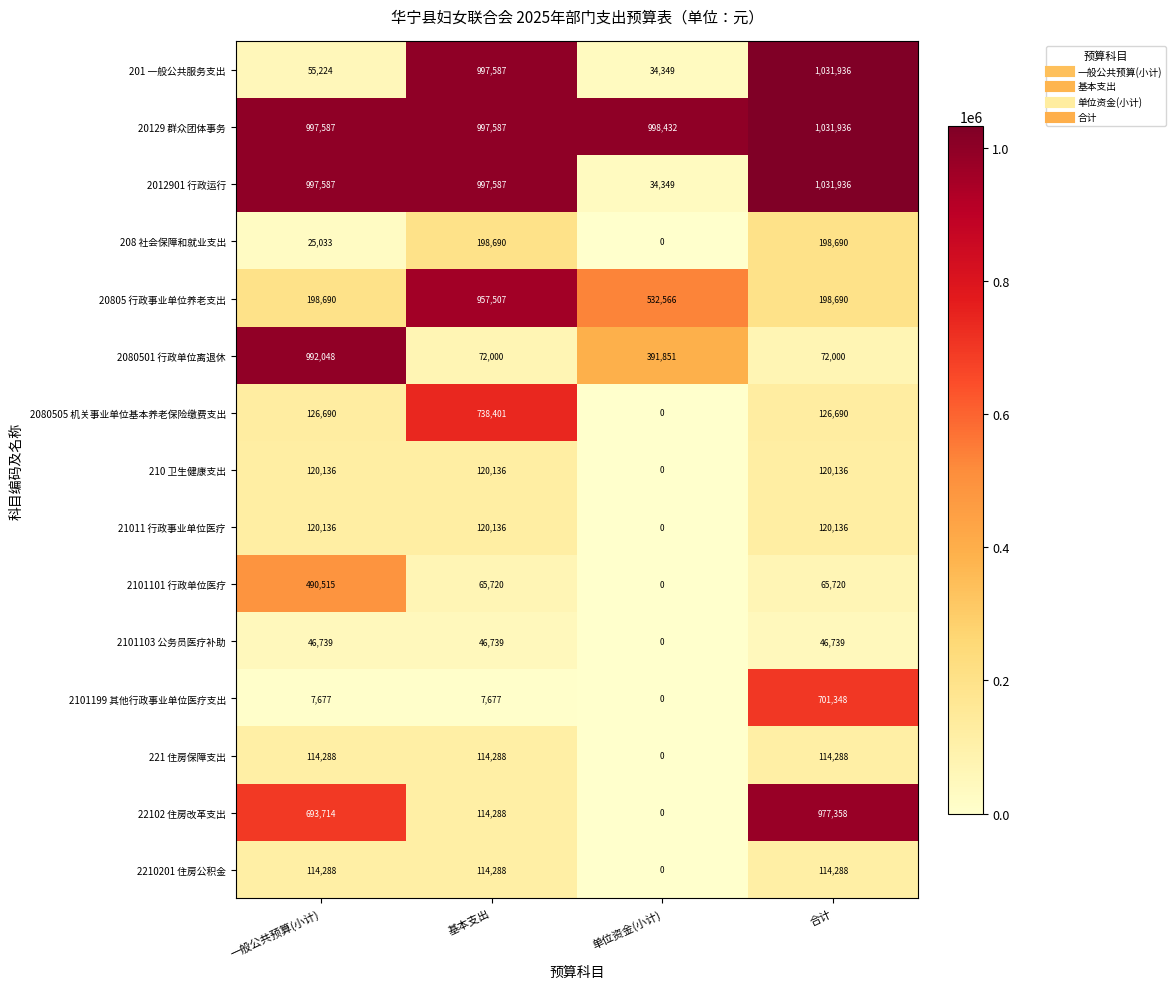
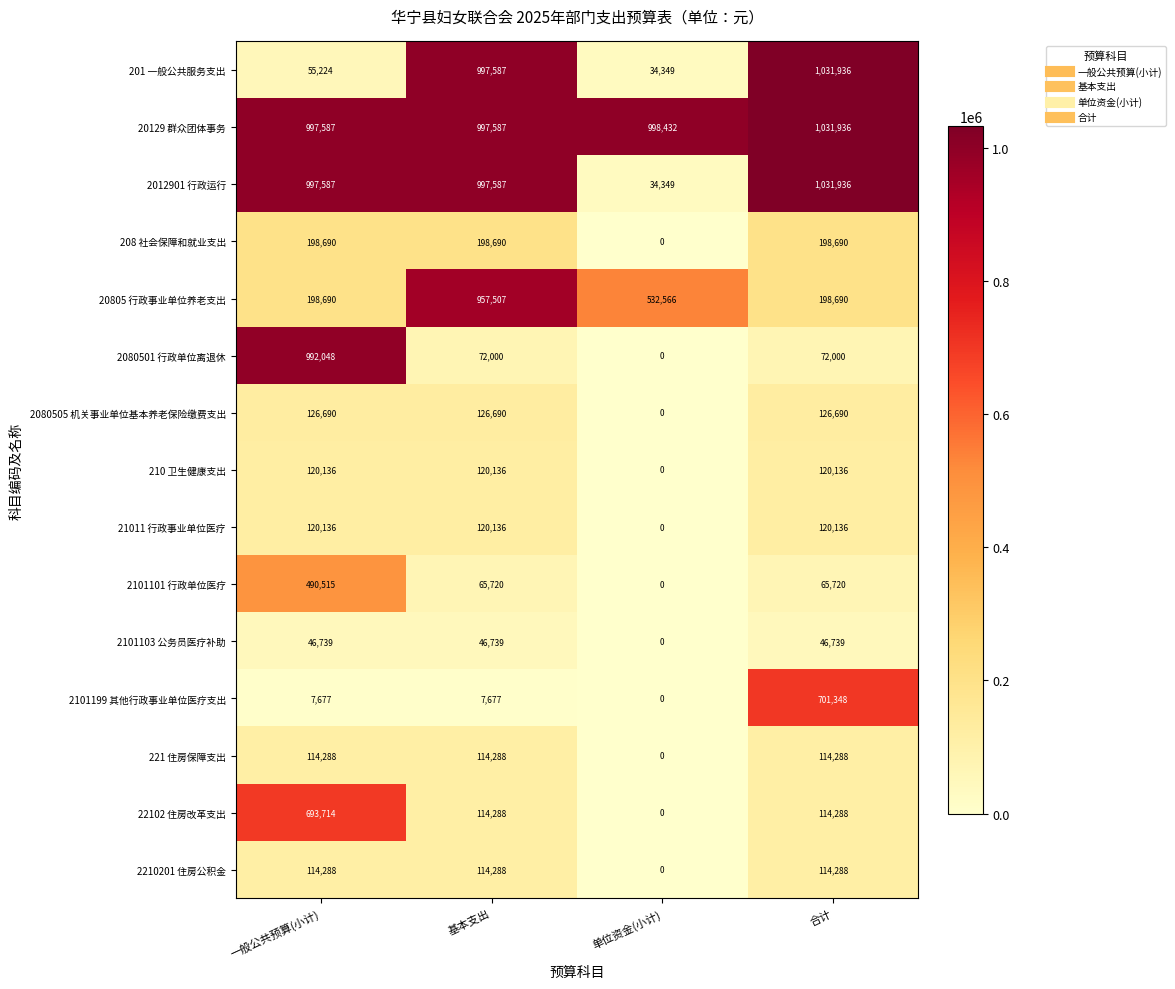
  {
    "201 一般公共服务支出": {
      "一般公共预算(小计)": "55,224",
      "基本支出": "997,587",
      "单位资金(小计)": "34,349",
      "合计": "1,031,936"
    },
    "20129 群众团体事务": {
      "一般公共预算(小计)": "997,587",
      "基本支出": "997,587",
      "单位资金(小计)": "998,432",
      "合计": "1,031,936"
    },
    "2012901 行政运行": {
      "一般公共预算(小计)": "997,587",
      "基本支出": "997,587",
      "单位资金(小计)": "34,349",
      "合计": "1,031,936"
    },
    "208 社会保障和就业支出": {
-     "一般公共预算(小计)": "25,033",
+     "一般公共预算(小计)": "198,690",
      "基本支出": "198,690",
      "单位资金(小计)": "0",
      "合计": "198,690"
    },
    "20805 行政事业单位养老支出": {
      "一般公共预算(小计)": "198,690",
      "基本支出": "957,507",
      "单位资金(小计)": "532,566",
      "合计": "198,690"
    },
    "2080501 行政单位离退休": {
      "一般公共预算(小计)": "992,048",
      "基本支出": "72,000",
-     "单位资金(小计)": "391,851",
+     "单位资金(小计)": "0",
      "合计": "72,000"
    },
    "2080505 机关事业单位基本养老保险缴费支出": {
      "一般公共预算(小计)": "126,690",
-     "基本支出": "738,401",
+     "基本支出": "126,690",
      "单位资金(小计)": "0",
      "合计": "126,690"
    },
    "210 卫生健康支出": {
      "一般公共预算(小计)": "120,136",
      "基本支出": "120,136",
      "单位资金(小计)": "0",
      "合计": "120,136"
    },
    "21011 行政事业单位医疗": {
      "一般公共预算(小计)": "120,136",
      "基本支出": "120,136",
      "单位资金(小计)": "0",
      "合计": "120,136"
    },
    "2101101 行政单位医疗": {
      "一般公共预算(小计)": "490,515",
      "基本支出": "65,720",
      "单位资金(小计)": "0",
      "合计": "65,720"
    },
    "2101103 公务员医疗补助": {
      "一般公共预算(小计)": "46,739",
      "基本支出": "46,739",
      "单位资金(小计)": "0",
      "合计": "46,739"
    },
    "2101199 其他行政事业单位医疗支出": {
      "一般公共预算(小计)": "7,677",
      "基本支出": "7,677",
      "单位资金(小计)": "0",
      "合计": "701,348"
    },
    "221 住房保障支出": {
      "一般公共预算(小计)": "114,288",
      "基本支出": "114,288",
      "单位资金(小计)": "0",
      "合计": "114,288"
    },
    "22102 住房改革支出": {
      "一般公共预算(小计)": "693,714",
      "基本支出": "114,288",
      "单位资金(小计)": "0",
-     "合计": "977,358"
+     "合计": "114,288"
    },
    "2210201 住房公积金": {
      "一般公共预算(小计)": "114,288",
      "基本支出": "114,288",
      "单位资金(小计)": "0",
      "合计": "114,288"
    }
  }
